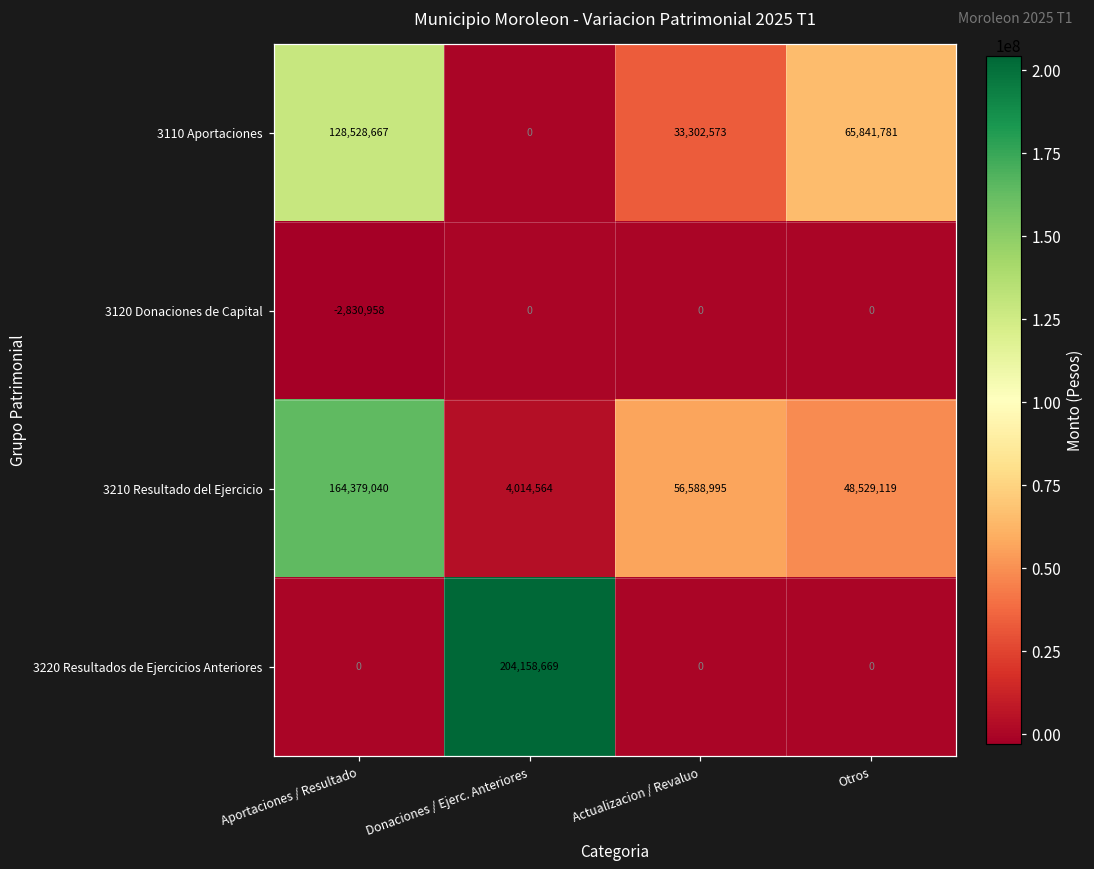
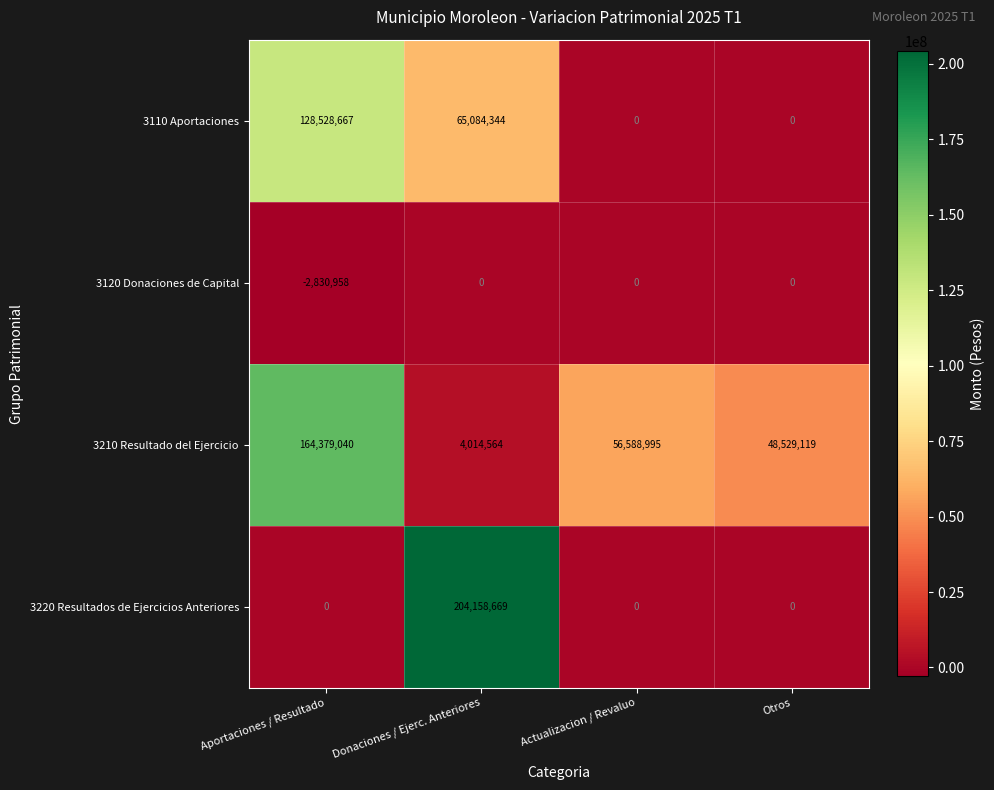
  {
    "3110 Aportaciones": {
      "Aportaciones / Resultado": "128,528,667",
-     "Donaciones / Ejerc. Anteriores": "0",
-     "Actualizacion / Revaluo": "33,302,573",
-     "Otros": "65,841,781"
+     "Donaciones / Ejerc. Anteriores": "65,084,344",
+     "Actualizacion / Revaluo": "0",
+     "Otros": "0"
    },
    "3120 Donaciones de Capital": {
      "Aportaciones / Resultado": "-2,830,958",
      "Donaciones / Ejerc. Anteriores": "0",
      "Actualizacion / Revaluo": "0",
      "Otros": "0"
    },
    "3210 Resultado del Ejercicio": {
      "Aportaciones / Resultado": "164,379,040",
      "Donaciones / Ejerc. Anteriores": "4,014,564",
      "Actualizacion / Revaluo": "56,588,995",
      "Otros": "48,529,119"
    },
    "3220 Resultados de Ejercicios Anteriores": {
      "Aportaciones / Resultado": "0",
      "Donaciones / Ejerc. Anteriores": "204,158,669",
      "Actualizacion / Revaluo": "0",
      "Otros": "0"
    }
  }
